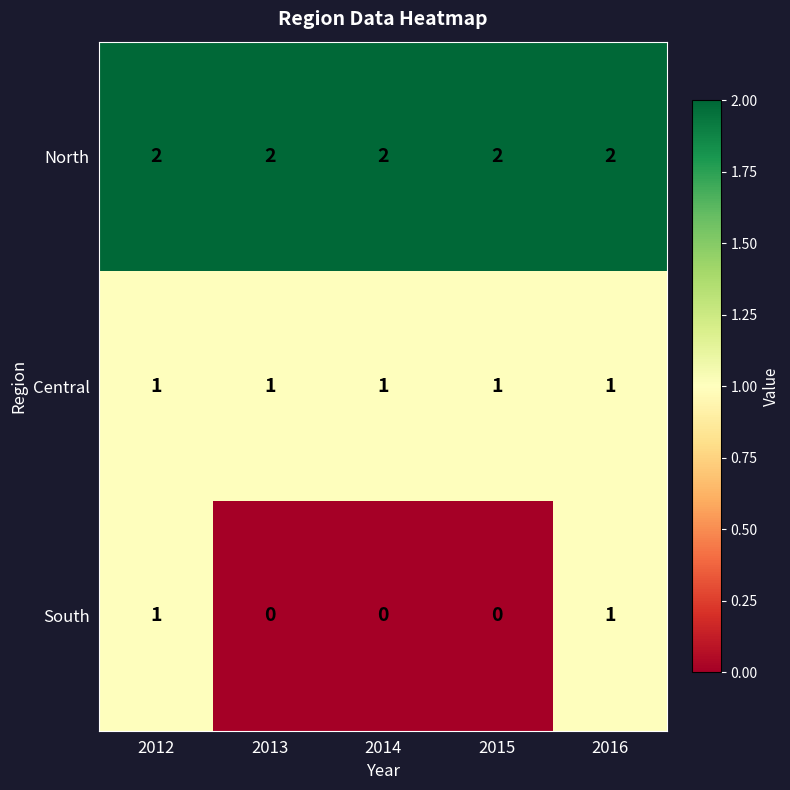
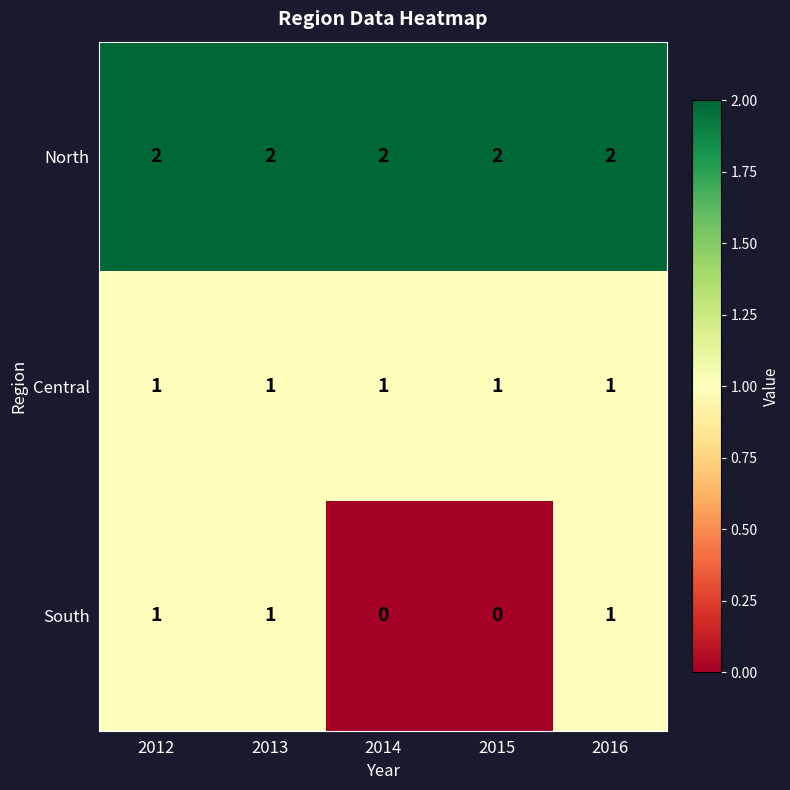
  {
    "North": {
      "2012": 2,
      "2013": 2,
      "2014": 2,
      "2015": 2,
      "2016": 2
    },
    "Central": {
      "2012": 1,
      "2013": 1,
      "2014": 1,
      "2015": 1,
      "2016": 1
    },
    "South": {
      "2012": 1,
-     "2013": 0,
+     "2013": 1,
      "2014": 0,
      "2015": 0,
      "2016": 1
    }
  }
